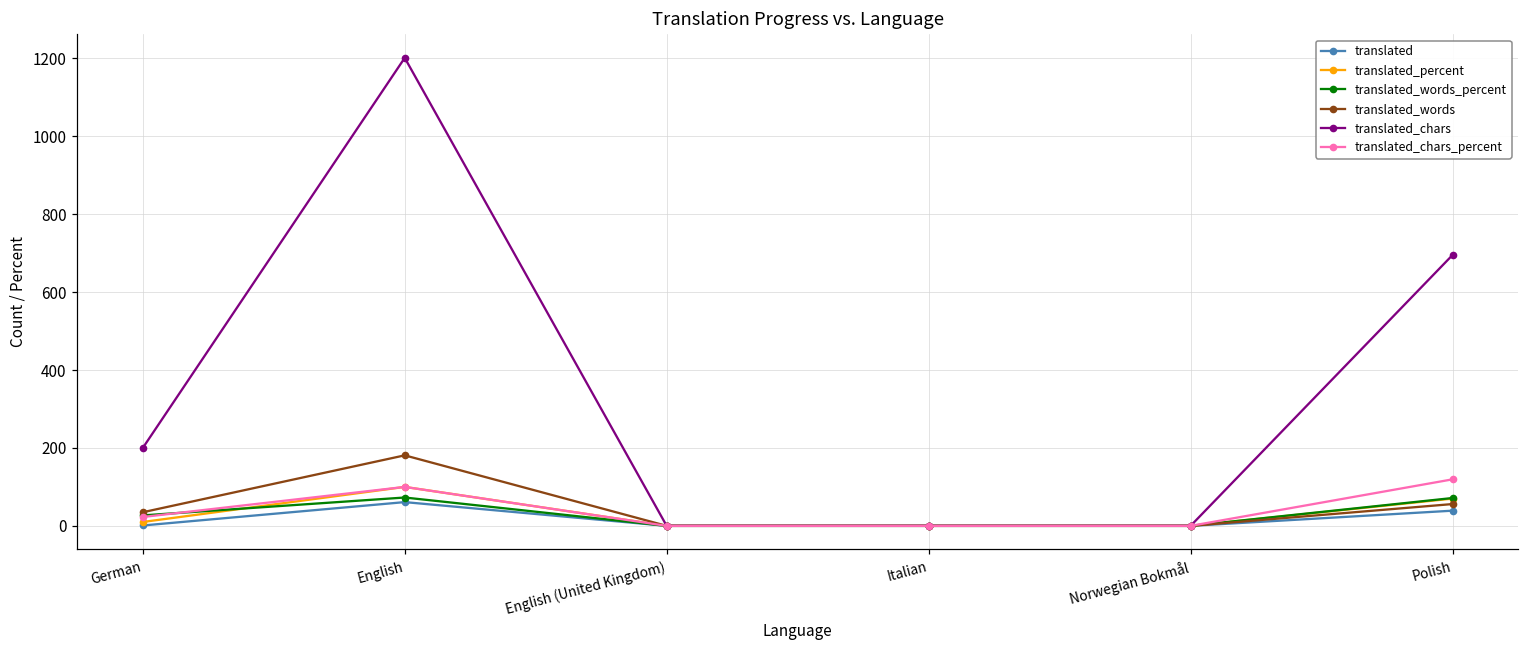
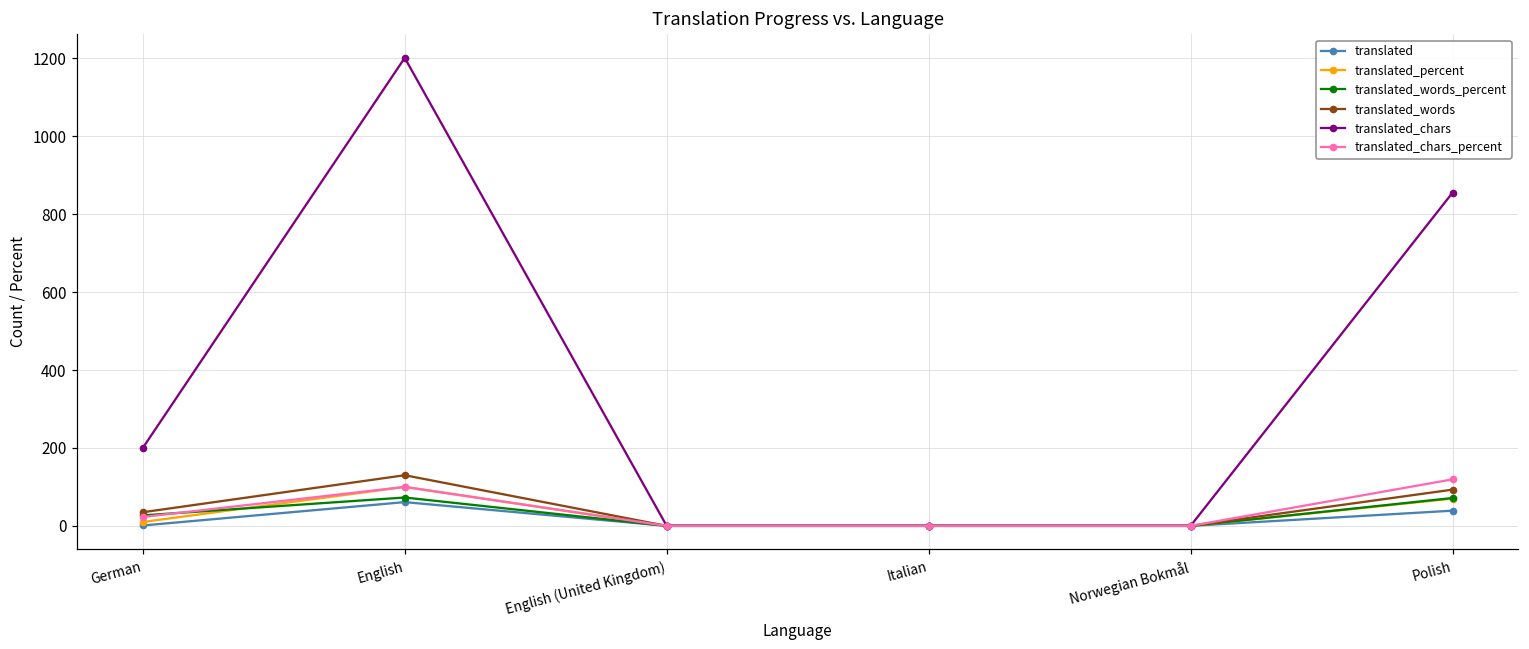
  {
    "translated": {
      "German": 0,
      "English": 60,
      "Polish": 40
    },
    "translated_percent": {
      "German": 10
    },
    "translated_words_percent": {
      "English": 70
    },
    "translated_words": {
      "German": 40,
-     "English": 180,
-     "Polish": 60
+     "English": 130,
+     "Polish": 90
    },
    "translated_chars": {
      "German": 200,
      "English": 1200,
-     "Polish": 700
+     "Polish": 860
    },
    "translated_chars_percent": {
      "Polish": 120
    }
  }
